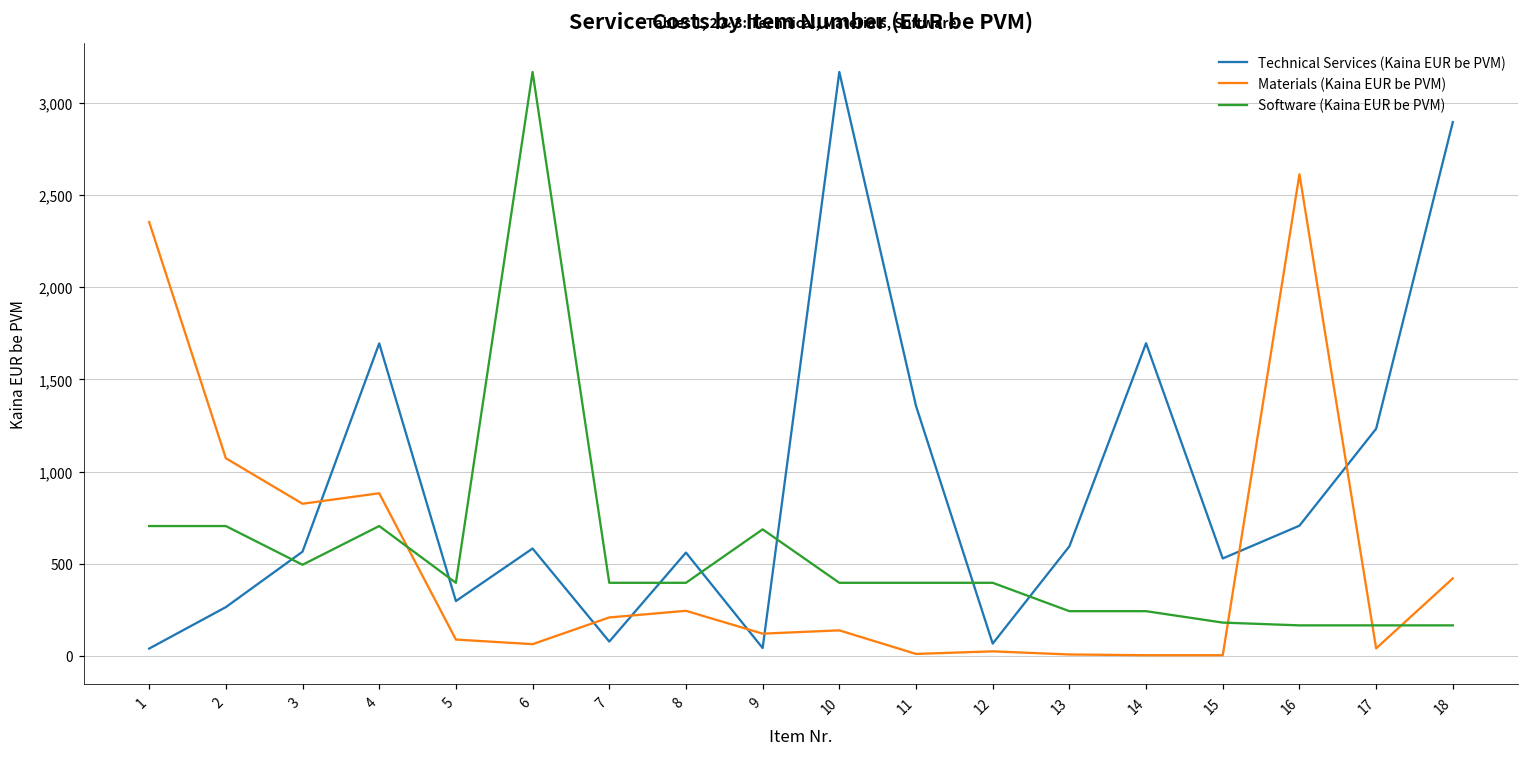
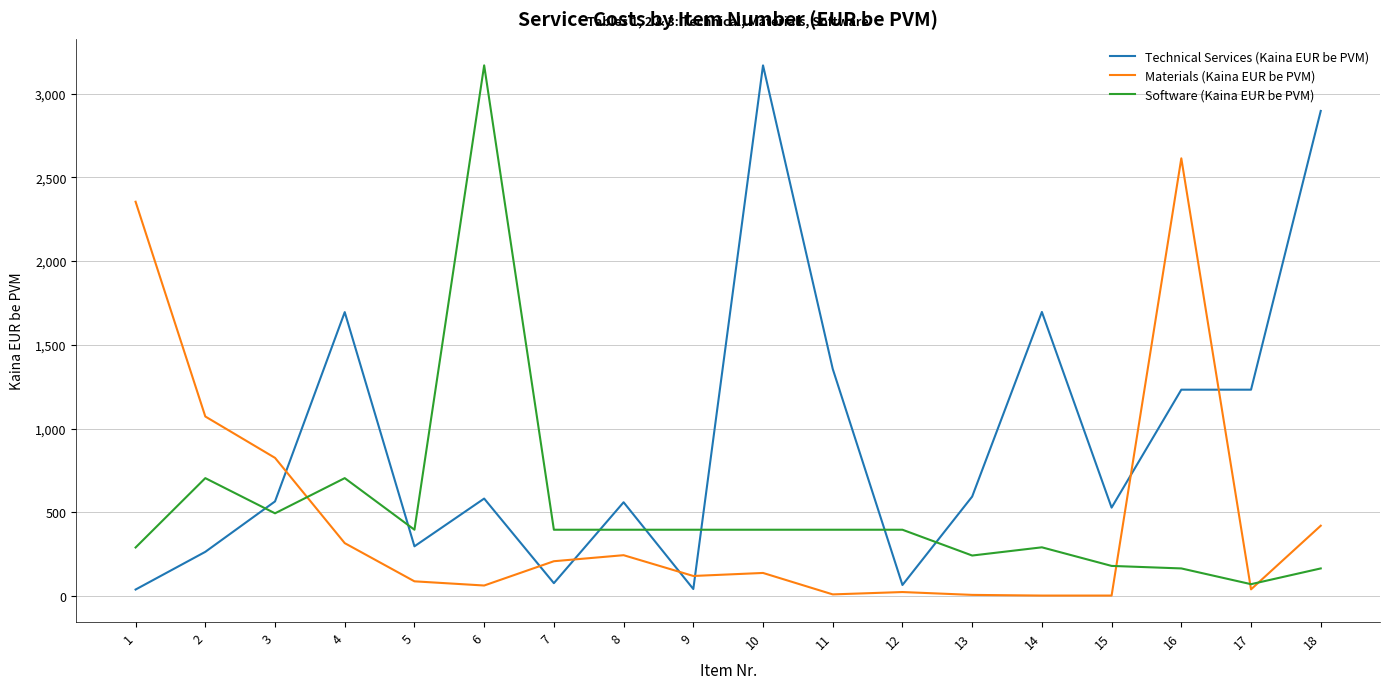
  {
    "Technical Services (Kaina EUR be PVM)": {
      "1": "40",
      "2": "260",
      "3": "570",
      "4": "1,700",
      "5": "300",
      "6": "580",
      "7": "80",
      "8": "560",
      "9": "40",
      "10": "3,170",
      "11": "1,360",
      "12": "70",
      "13": "590",
      "14": "1,700",
      "15": "530",
-     "16": "710",
+     "16": "1,230",
      "17": "1,230",
      "18": "2,900"
    },
    "Materials (Kaina EUR be PVM)": {
      "1": "2,350",
      "2": "1,070",
      "3": "830",
-     "4": "880",
+     "4": "320",
      "5": "90",
      "6": "60",
      "7": "210",
      "8": "240",
      "9": "120",
      "10": "140",
      "11": "10",
      "12": "20",
      "13": "10",
      "14": "0",
      "15": "0",
      "16": "2,610",
      "17": "40",
      "18": "420"
    },
    "Software (Kaina EUR be PVM)": {
-     "1": "700",
+     "1": "290",
      "2": "700",
      "3": "490",
      "4": "700",
      "5": "400",
      "6": "3,170",
      "7": "400",
      "8": "400",
-     "9": "690",
+     "9": "400",
      "10": "400",
      "11": "400",
      "12": "400",
      "13": "240",
-     "14": "240",
+     "14": "290",
      "15": "180",
      "16": "170",
-     "17": "170",
+     "17": "70",
      "18": "170"
    }
  }
